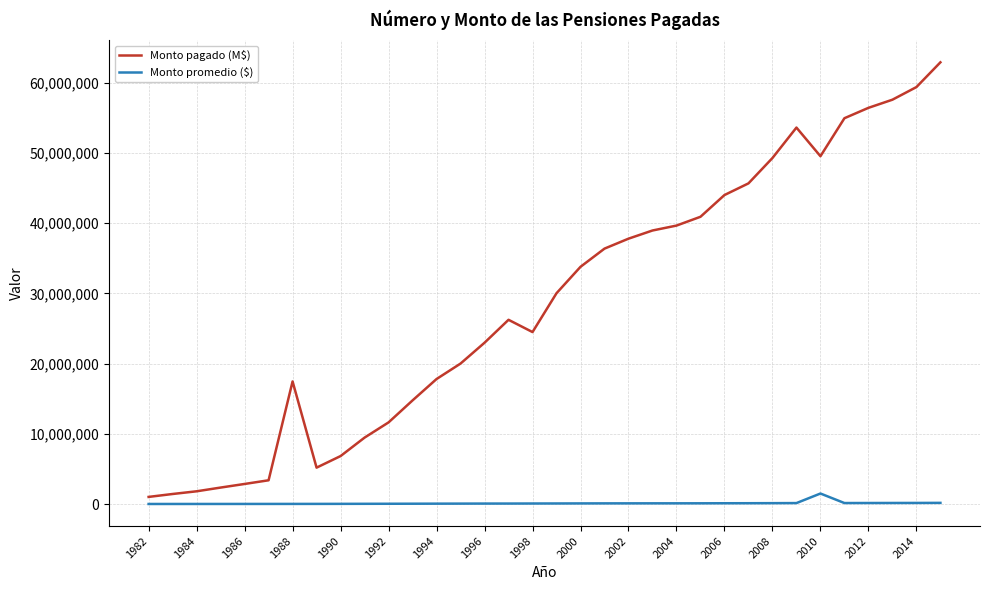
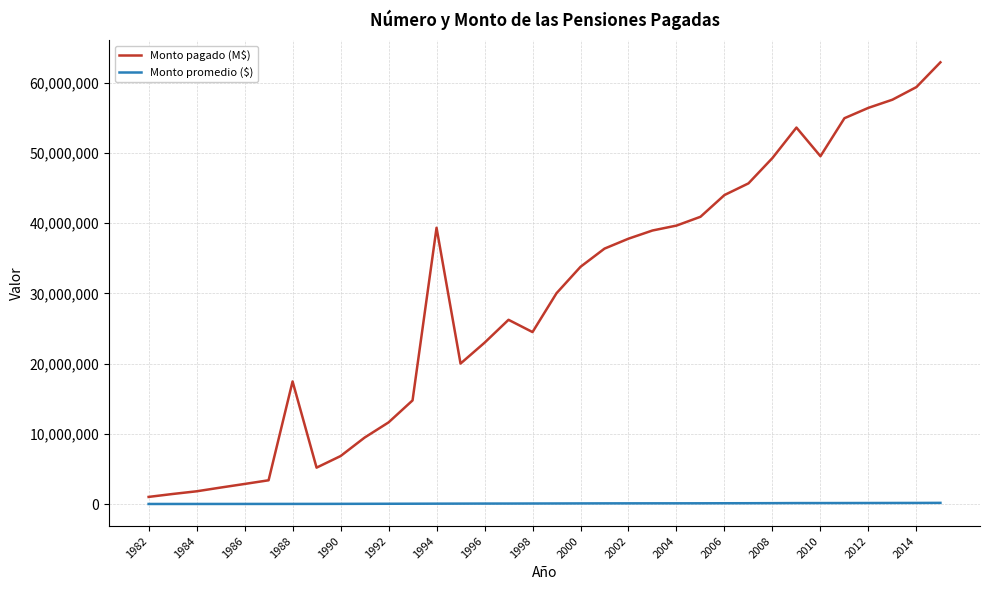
  {
    "Monto pagado (M$)": {
      "1982": "1,000,000",
      "1984": "2,000,000",
      "1986": "3,000,000",
      "1988": "17,000,000",
      "1990": "7,000,000",
      "1992": "12,000,000",
-     "1994": "18,000,000",
+     "1994": "39,000,000",
      "1996": "23,000,000",
      "1998": "24,000,000",
      "2000": "34,000,000",
      "2002": "38,000,000",
      "2004": "40,000,000",
      "2006": "44,000,000",
      "2008": "49,000,000",
      "2010": "50,000,000",
      "2012": "56,000,000",
      "2014": "59,000,000"
    },
    "Monto promedio ($)": {
      "1982": "0",
      "1984": "0",
      "1986": "0",
      "1988": "0",
      "1990": "0",
      "1992": "0",
      "1994": "0",
      "1996": "0",
      "1998": "0",
      "2000": "0",
      "2002": "0",
      "2004": "0",
      "2006": "0",
      "2008": "0",
-     "2010": "1,000,000",
+     "2010": "0",
      "2012": "0",
      "2014": "0"
    }
  }
